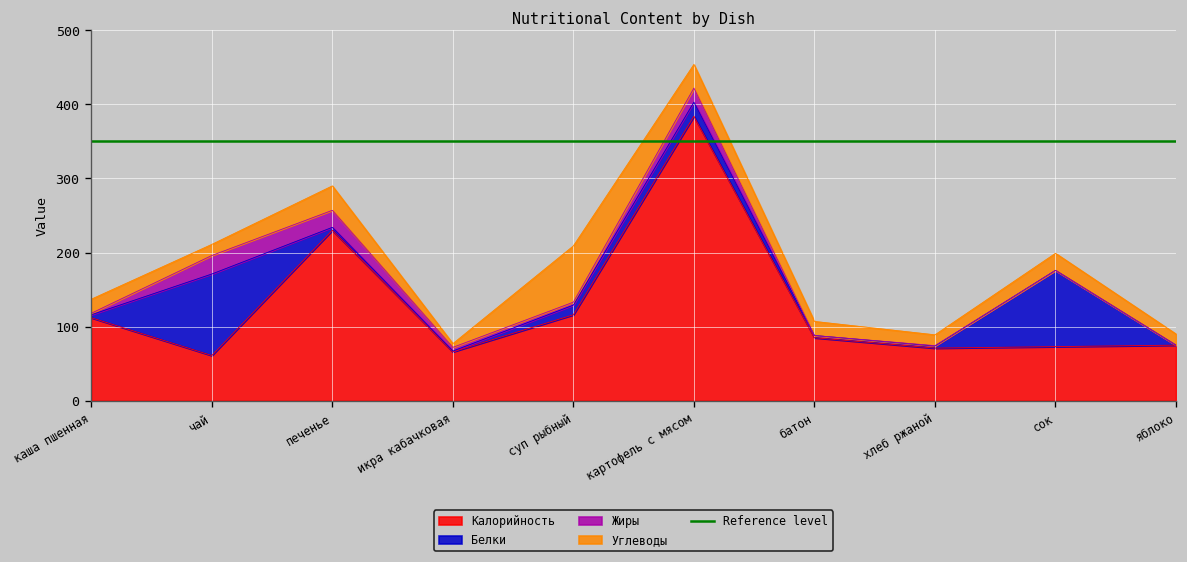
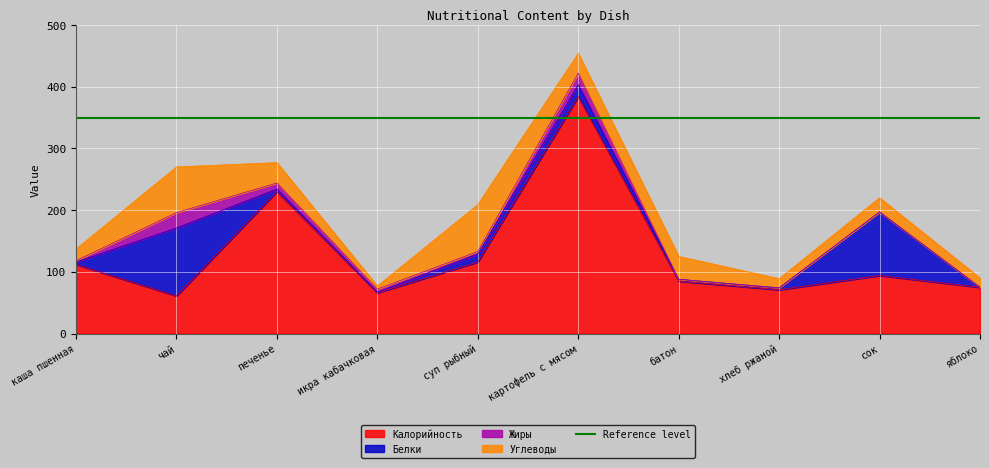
  {
    "Калорийность": {
      "чай": 60,
      "суп рыбный": 120,
      "картофель с мясом": 380,
-     "сок": 70
+     "сок": 90
    },
    "Белки": {
      "чай": 110,
      "картофель с мясом": 20
    },
    "Жиры": {
      "чай": 30,
-     "печенье": 20,
+     "печенье": 10,
      "икра кабачковая": 10,
      "картофель с мясом": 20
    },
    "Углеводы": {
      "каша пшенная": 20,
-     "чай": 20,
+     "чай": 70,
      "печенье": 30,
      "икра кабачковая": 10,
      "суп рыбный": 80,
      "картофель с мясом": 30,
-     "батон": 20,
+     "батон": 40,
      "хлеб ржаной": 10,
      "сок": 20,
      "яблоко": 20
    }
  }
